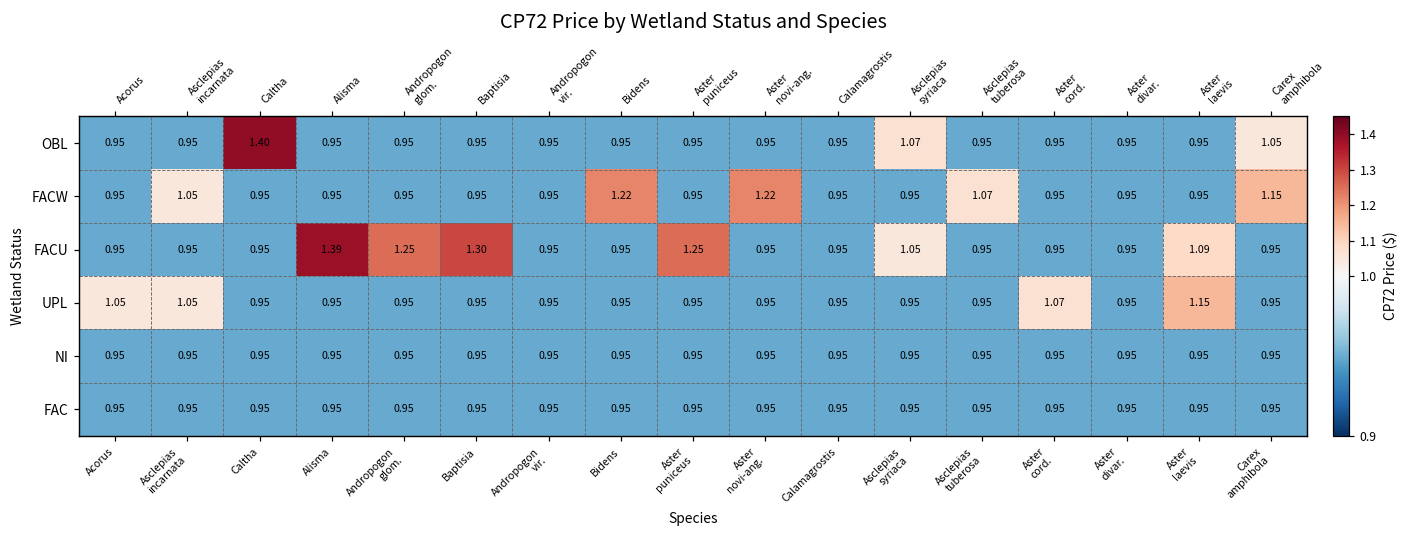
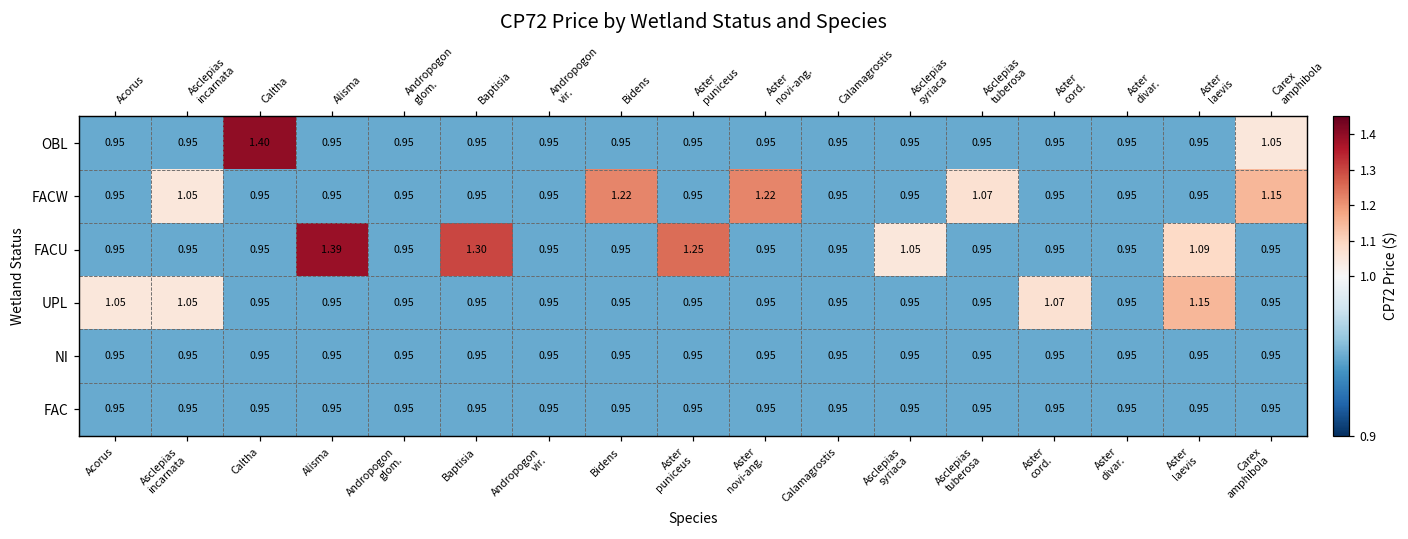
  {
    "OBL": {
      "Acorus": 0.95,
      "Asclepias incarnata": 0.95,
      "Caltha": 1.40,
      "Alisma": 0.95,
      "Andropogon glom.": 0.95,
      "Baptisia": 0.95,
      "Andropogon vir.": 0.95,
      "Bidens": 0.95,
      "Aster puniceus": 0.95,
      "Aster novi-ang.": 0.95,
      "Calamagrostis": 0.95,
-     "Asclepias syriaca": 1.07,
+     "Asclepias syriaca": 0.95,
      "Asclepias tuberosa": 0.95,
      "Aster cord.": 0.95,
      "Aster divar.": 0.95,
      "Aster laevis": 0.95,
      "Carex amphibola": 1.05
    },
    "FACW": {
      "Acorus": 0.95,
      "Asclepias incarnata": 1.05,
      "Caltha": 0.95,
      "Alisma": 0.95,
      "Andropogon glom.": 0.95,
      "Baptisia": 0.95,
      "Andropogon vir.": 0.95,
      "Bidens": 1.22,
      "Aster puniceus": 0.95,
      "Aster novi-ang.": 1.22,
      "Calamagrostis": 0.95,
      "Asclepias syriaca": 0.95,
      "Asclepias tuberosa": 1.07,
      "Aster cord.": 0.95,
      "Aster divar.": 0.95,
      "Aster laevis": 0.95,
      "Carex amphibola": 1.15
    },
    "FACU": {
      "Acorus": 0.95,
      "Asclepias incarnata": 0.95,
      "Caltha": 0.95,
      "Alisma": 1.39,
-     "Andropogon glom.": 1.25,
+     "Andropogon glom.": 0.95,
      "Baptisia": 1.30,
      "Andropogon vir.": 0.95,
      "Bidens": 0.95,
      "Aster puniceus": 1.25,
      "Aster novi-ang.": 0.95,
      "Calamagrostis": 0.95,
      "Asclepias syriaca": 1.05,
      "Asclepias tuberosa": 0.95,
      "Aster cord.": 0.95,
      "Aster divar.": 0.95,
      "Aster laevis": 1.09,
      "Carex amphibola": 0.95
    },
    "UPL": {
      "Acorus": 1.05,
      "Asclepias incarnata": 1.05,
      "Caltha": 0.95,
      "Alisma": 0.95,
      "Andropogon glom.": 0.95,
      "Baptisia": 0.95,
      "Andropogon vir.": 0.95,
      "Bidens": 0.95,
      "Aster puniceus": 0.95,
      "Aster novi-ang.": 0.95,
      "Calamagrostis": 0.95,
      "Asclepias syriaca": 0.95,
      "Asclepias tuberosa": 0.95,
      "Aster cord.": 1.07,
      "Aster divar.": 0.95,
      "Aster laevis": 1.15,
      "Carex amphibola": 0.95
    },
    "NI": {
      "Acorus": 0.95,
      "Asclepias incarnata": 0.95,
      "Caltha": 0.95,
      "Alisma": 0.95,
      "Andropogon glom.": 0.95,
      "Baptisia": 0.95,
      "Andropogon vir.": 0.95,
      "Bidens": 0.95,
      "Aster puniceus": 0.95,
      "Aster novi-ang.": 0.95,
      "Calamagrostis": 0.95,
      "Asclepias syriaca": 0.95,
      "Asclepias tuberosa": 0.95,
      "Aster cord.": 0.95,
      "Aster divar.": 0.95,
      "Aster laevis": 0.95,
      "Carex amphibola": 0.95
    },
    "FAC": {
      "Acorus": 0.95,
      "Asclepias incarnata": 0.95,
      "Caltha": 0.95,
      "Alisma": 0.95,
      "Andropogon glom.": 0.95,
      "Baptisia": 0.95,
      "Andropogon vir.": 0.95,
      "Bidens": 0.95,
      "Aster puniceus": 0.95,
      "Aster novi-ang.": 0.95,
      "Calamagrostis": 0.95,
      "Asclepias syriaca": 0.95,
      "Asclepias tuberosa": 0.95,
      "Aster cord.": 0.95,
      "Aster divar.": 0.95,
      "Aster laevis": 0.95,
      "Carex amphibola": 0.95
    }
  }
